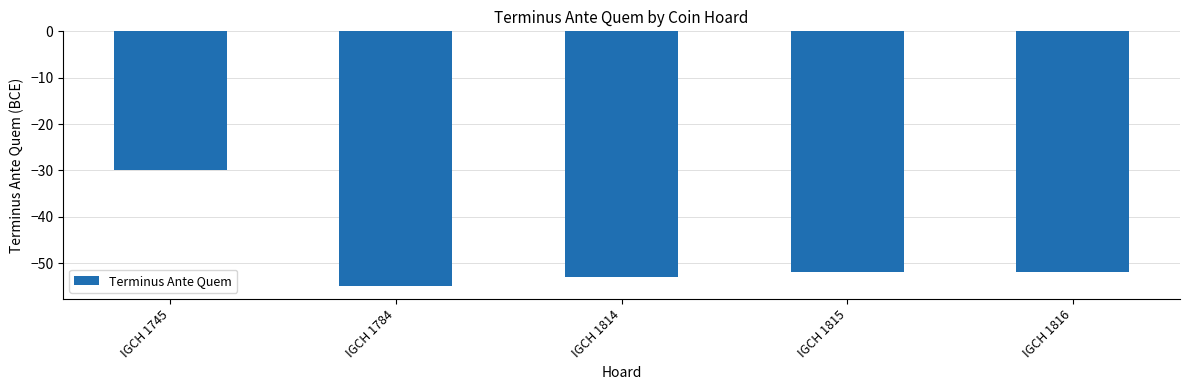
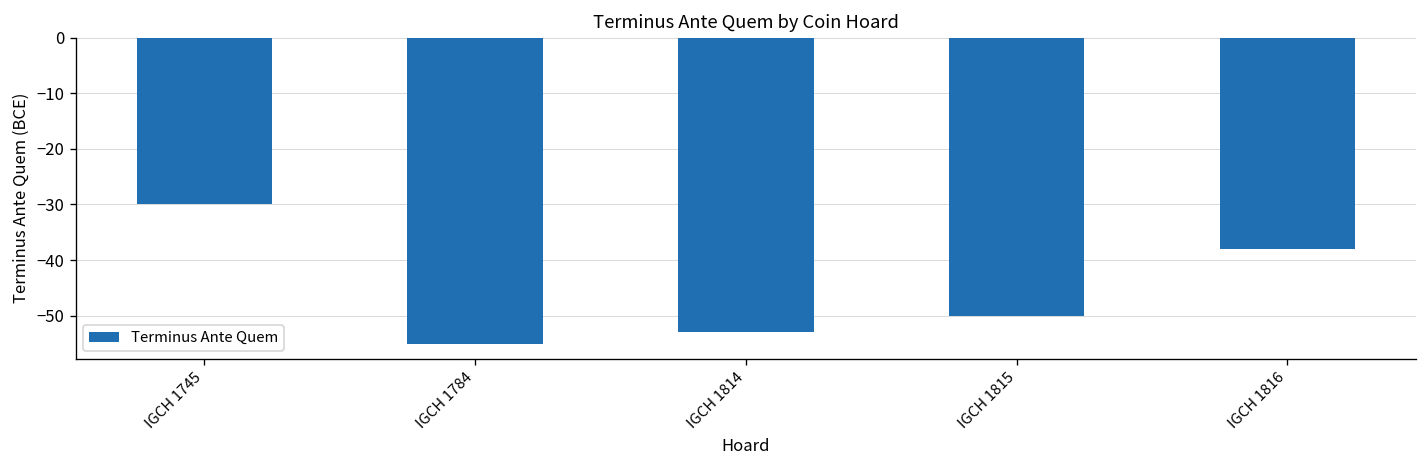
  {
    "IGCH 1745": -30,
    "IGCH 1784": -55,
    "IGCH 1814": -53,
-   "IGCH 1815": -52,
-   "IGCH 1816": -52
+   "IGCH 1815": -50,
+   "IGCH 1816": -38
  }
